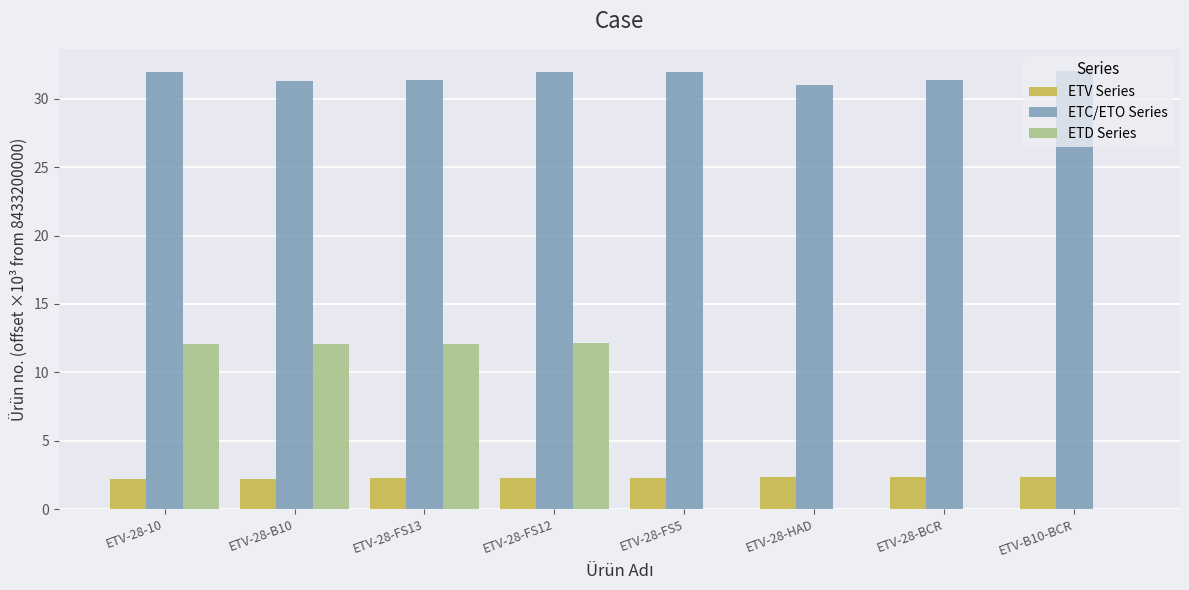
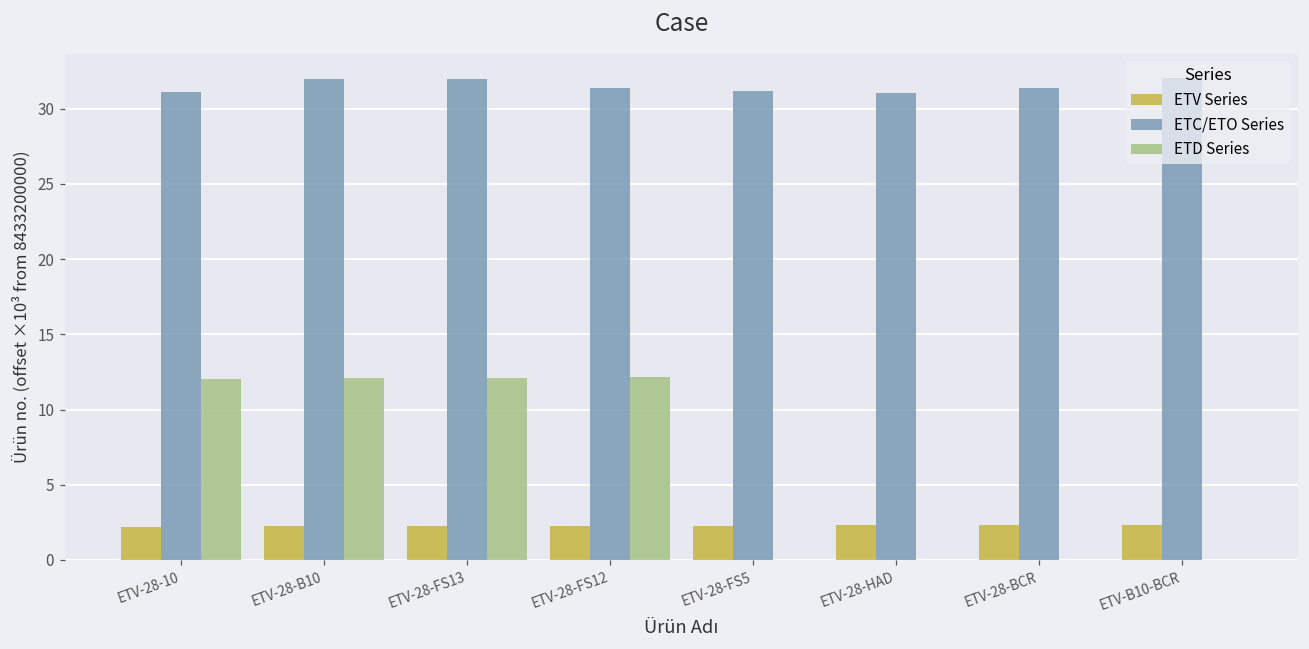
  {
    "ETV Series": {
      "ETV-28-10": 2.2,
      "ETV-28-B10": 2.2,
      "ETV-28-FS13": 2.3,
      "ETV-28-FS12": 2.3,
      "ETV-28-FS5": 2.3,
      "ETV-28-HAD": 2.3,
      "ETV-28-BCR": 2.3,
      "ETV-B10-BCR": 2.4
    },
    "ETC/ETO Series": {
-     "ETV-28-10": 31.9,
-     "ETV-28-B10": 31.3,
-     "ETV-28-FS13": 31.4,
-     "ETV-28-FS12": 32.0,
-     "ETV-28-FS5": 31.9,
+     "ETV-28-10": 31.1,
+     "ETV-28-B10": 32.0,
+     "ETV-28-FS13": 32.0,
+     "ETV-28-FS12": 31.4,
+     "ETV-28-FS5": 31.2,
      "ETV-28-HAD": 31.0,
      "ETV-28-BCR": 31.4
    },
    "ETD Series": {
      "ETV-28-10": 12.0,
      "ETV-28-B10": 12.1,
      "ETV-28-FS13": 12.1,
      "ETV-28-FS12": 12.1,
      "ETV-28-FS5": 0.0,
      "ETV-28-HAD": 0.0,
      "ETV-28-BCR": 0.0,
      "ETV-B10-BCR": 0.0
    }
  }
